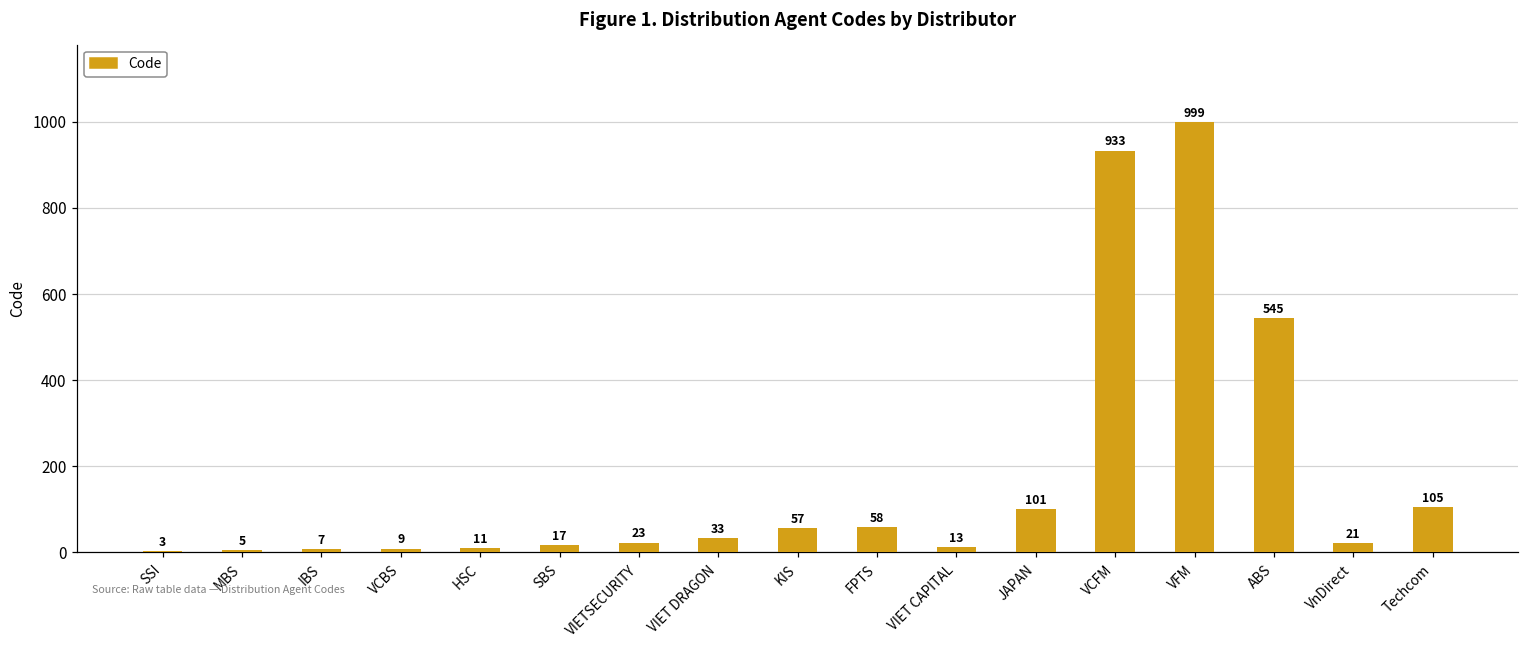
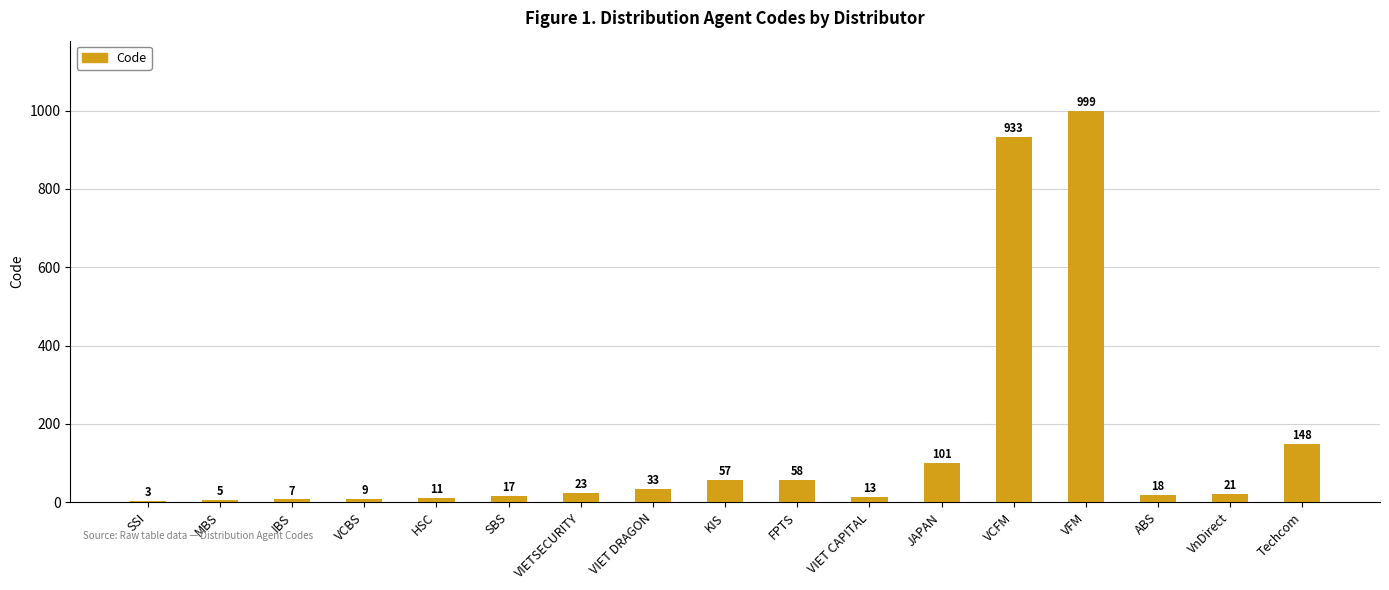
  {
    "SSI": 3,
    "MBS": 5,
    "IBS": 7,
    "VCBS": 9,
    "HSC": 11,
    "SBS": 17,
    "VIETSECURITY": 23,
    "VIET DRAGON": 33,
    "KIS": 57,
    "FPTS": 58,
    "VIET CAPITAL": 13,
    "JAPAN": 101,
    "VCFM": 933,
    "VFM": 999,
-   "ABS": 545,
+   "ABS": 18,
    "VnDirect": 21,
-   "Techcom": 105
+   "Techcom": 148
  }
